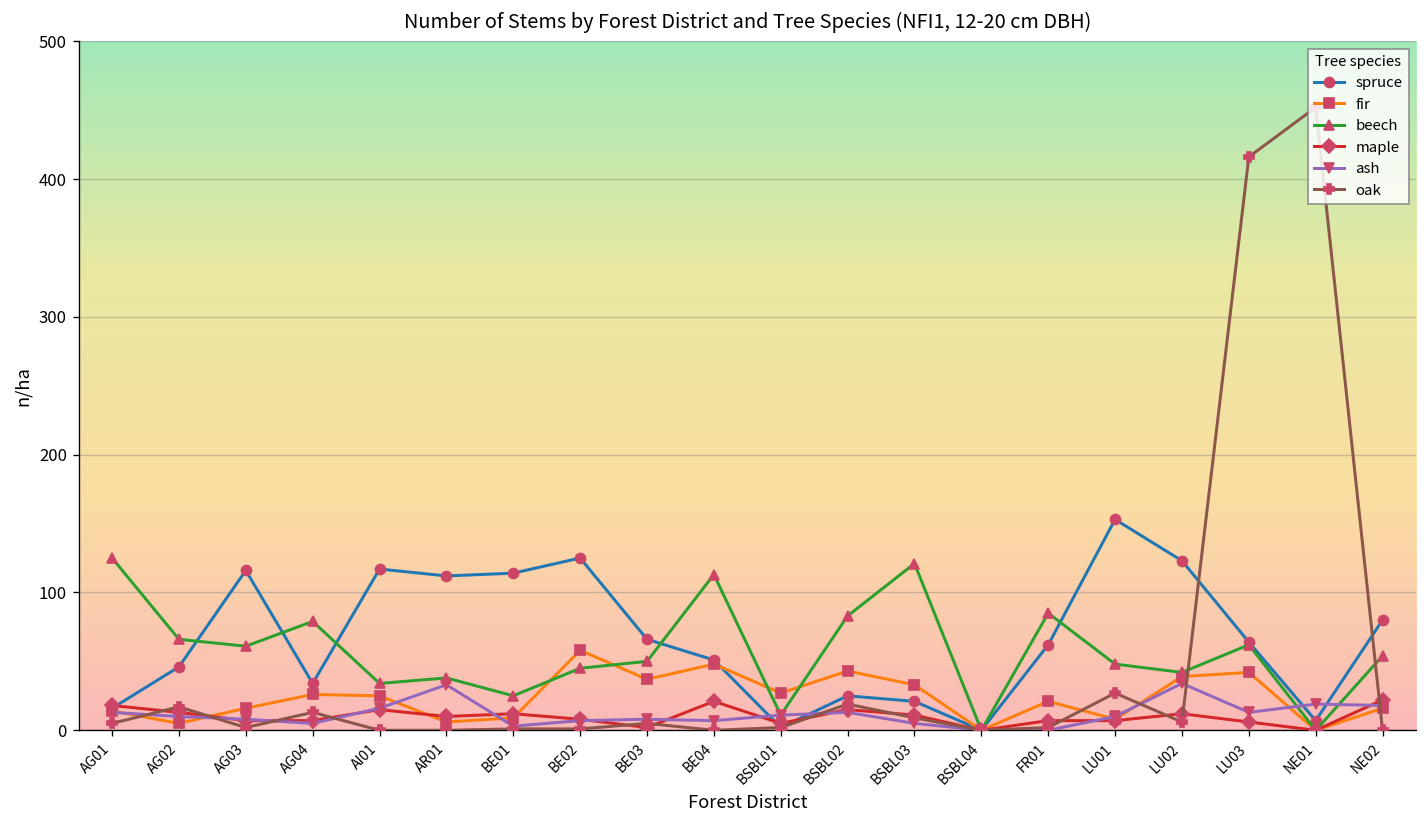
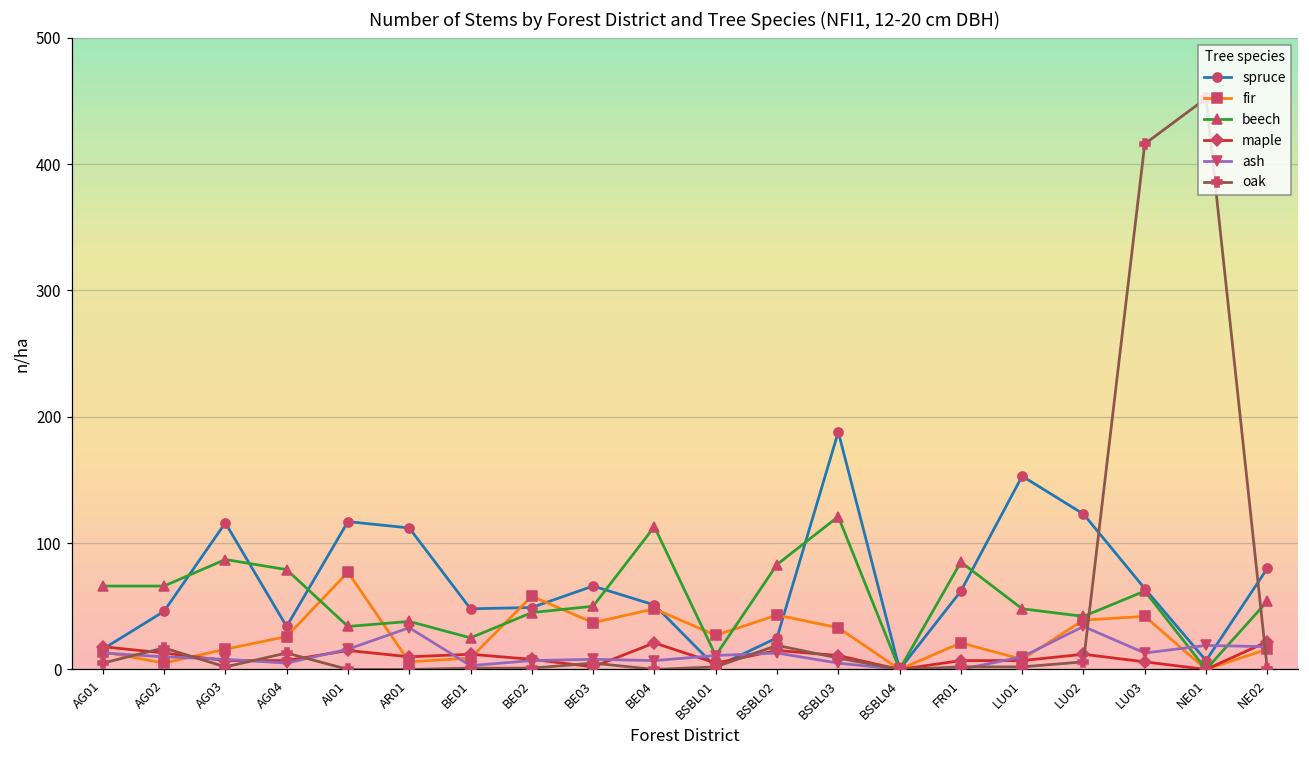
  {
    "spruce": {
      "AG02": 46,
      "AG03": 116,
      "AG04": 34,
      "AI01": 117,
      "AR01": 112,
-     "BE01": 114,
-     "BE02": 125,
+     "BE01": 48,
+     "BE02": 49,
      "BE03": 66,
      "BE04": 51,
      "BSBL02": 25,
-     "BSBL03": 21,
+     "BSBL03": 188,
      "FR01": 62,
      "LU01": 153,
      "LU02": 123,
      "NE01": 7,
      "NE02": 80
    },
    "fir": {
      "AG02": 5,
      "AG03": 16,
      "AG04": 26,
-     "AI01": 25,
+     "AI01": 77,
      "AR01": 6,
      "BE01": 9,
      "BE02": 58,
      "BE03": 37,
      "BE04": 48,
      "BSBL01": 27,
      "BSBL02": 43,
      "BSBL03": 33,
      "FR01": 21,
      "LU02": 39,
      "LU03": 42
    },
    "beech": {
-     "AG01": 125,
+     "AG01": 66,
      "AG02": 66,
-     "AG03": 61,
+     "AG03": 87,
      "AG04": 79,
      "AI01": 34,
      "AR01": 38,
      "BE01": 25,
      "BE02": 45,
      "BE03": 50,
      "BE04": 113,
      "BSBL02": 83,
      "BSBL03": 121,
      "FR01": 85,
      "LU01": 48,
      "LU02": 42,
      "NE02": 54
    },
    "maple": {
      "AG02": 13,
      "AR01": 10,
      "BE01": 12,
      "BE03": 2,
      "BE04": 21,
      "BSBL01": 5,
      "FR01": 7,
      "LU02": 12,
      "LU03": 6,
      "NE02": 22
    },
    "ash": {
      "AG02": 10,
      "AR01": 33,
      "BE03": 8,
      "BE04": 7,
      "BSBL03": 5,
      "LU02": 34,
      "LU03": 13,
      "NE01": 19
    },
    "oak": {
      "AG01": 5,
      "AG02": 17,
      "AG03": 2,
      "AG04": 13,
      "AI01": 0,
      "AR01": 0,
      "BE02": 1,
      "BE03": 5,
      "BE04": 0,
      "BSBL02": 19,
-     "LU01": 27,
+     "LU01": 2,
      "LU02": 6,
      "LU03": 416,
      "NE02": 0
    }
  }
